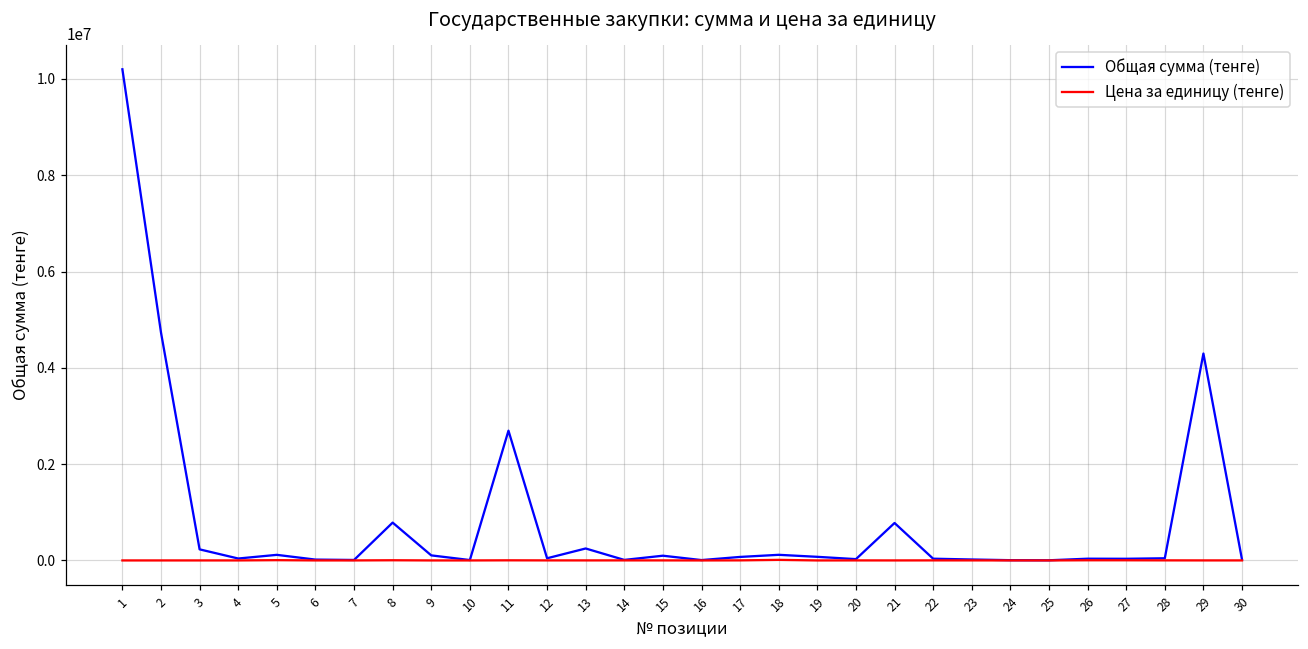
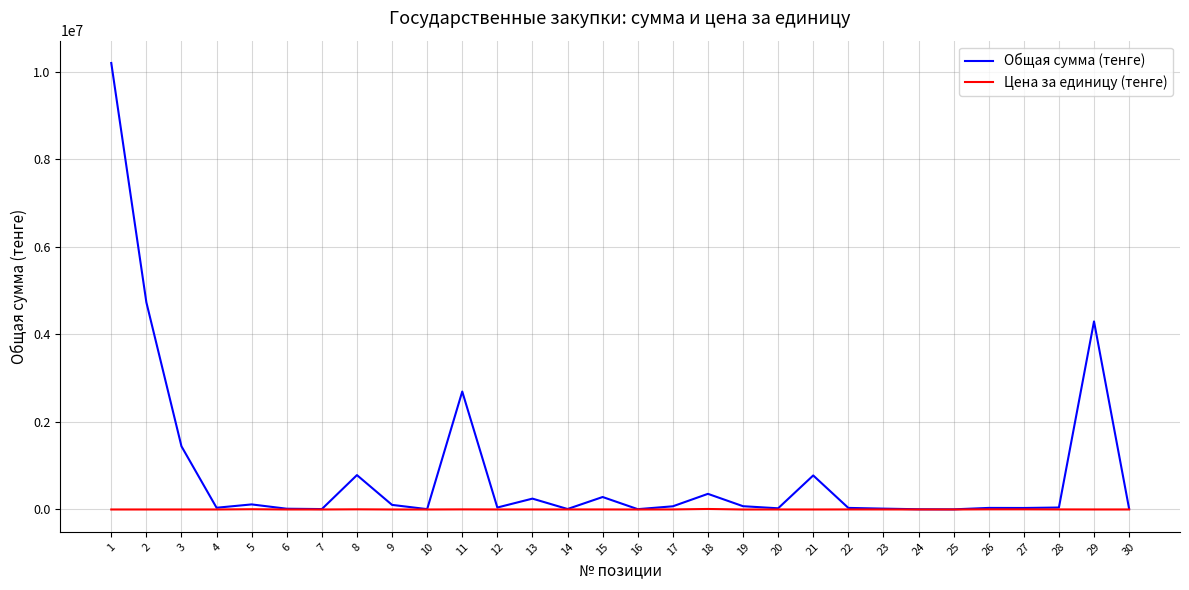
  {
    "Общая сумма (тенге)": {
      "1": 10200000,
      "2": 4700000,
-     "3": 200000,
+     "3": 1400000,
      "5": 100000,
      "8": 800000,
      "9": 100000,
      "11": 2700000,
      "13": 200000,
-     "15": 100000,
+     "15": 300000,
      "17": 100000,
-     "18": 100000,
+     "18": 400000,
      "19": 100000,
      "21": 800000,
      "29": 4300000
    },
    "Цена за единицу (тенге)": {
      "1": 0,
      "2": 0,
      "3": 0,
      "5": 0,
      "8": 0,
      "9": 0,
      "11": 0,
      "13": 0,
      "15": 0,
      "17": 0,
      "18": 0,
      "19": 0,
      "21": 0,
      "29": 0
    }
  }
